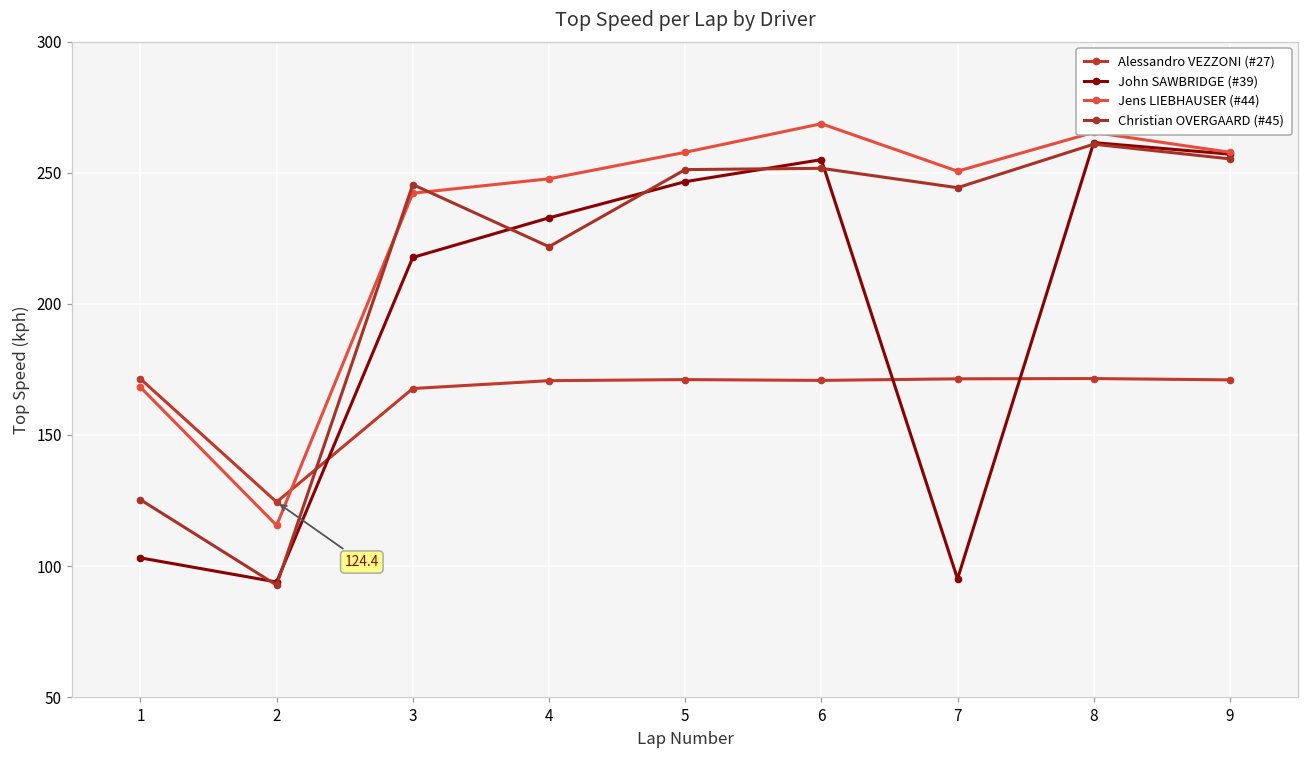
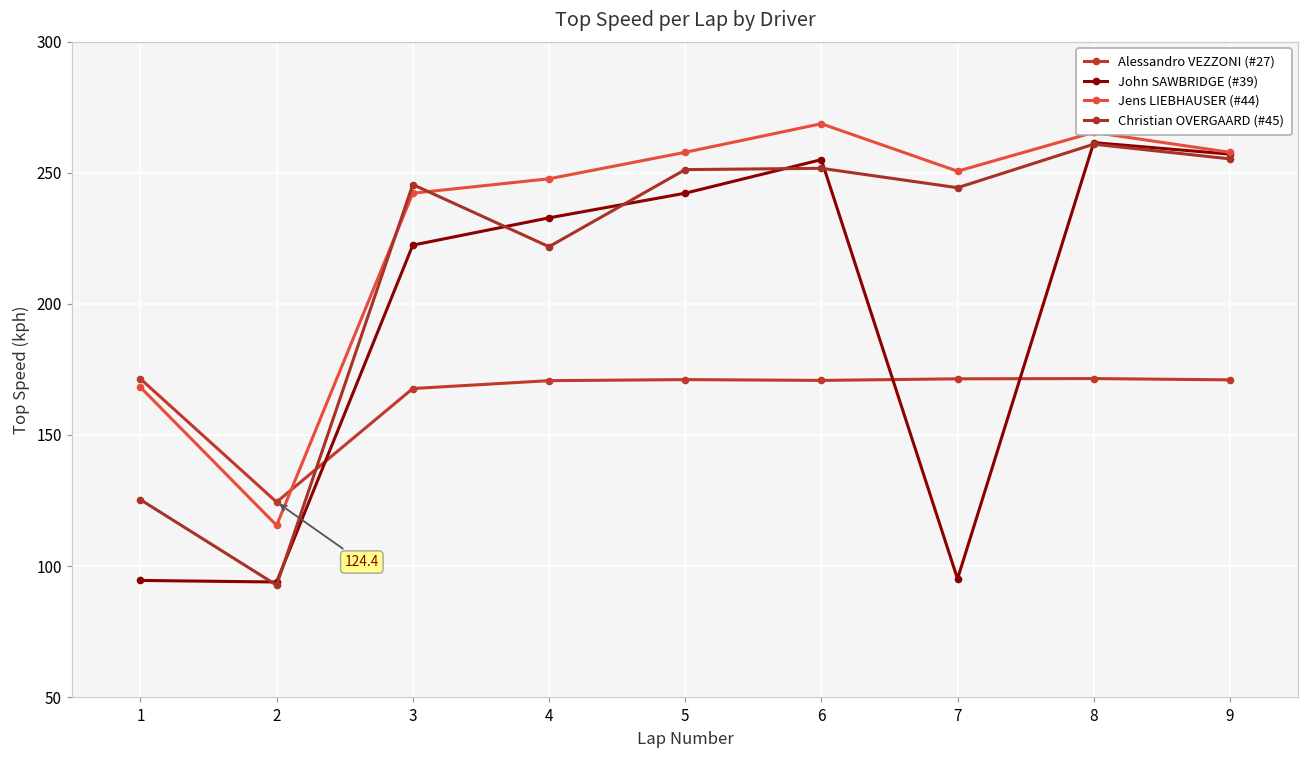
  {
    "John SAWBRIDGE (#39)": {
-     "1": 103,
+     "1": 95,
      "2": 94,
-     "3": 218,
+     "3": 222,
      "4": 233,
-     "5": 247,
+     "5": 242,
      "6": 255,
      "7": 95
    }
  }
